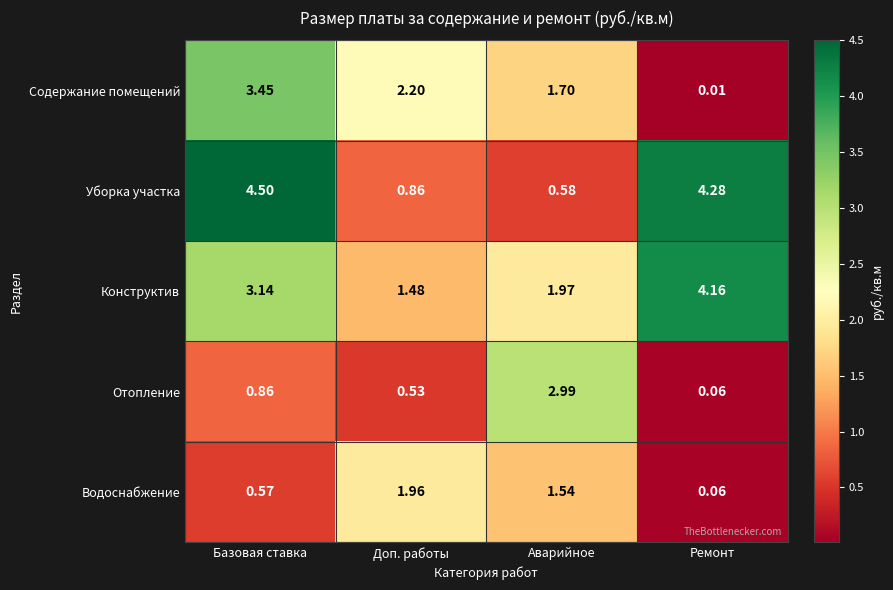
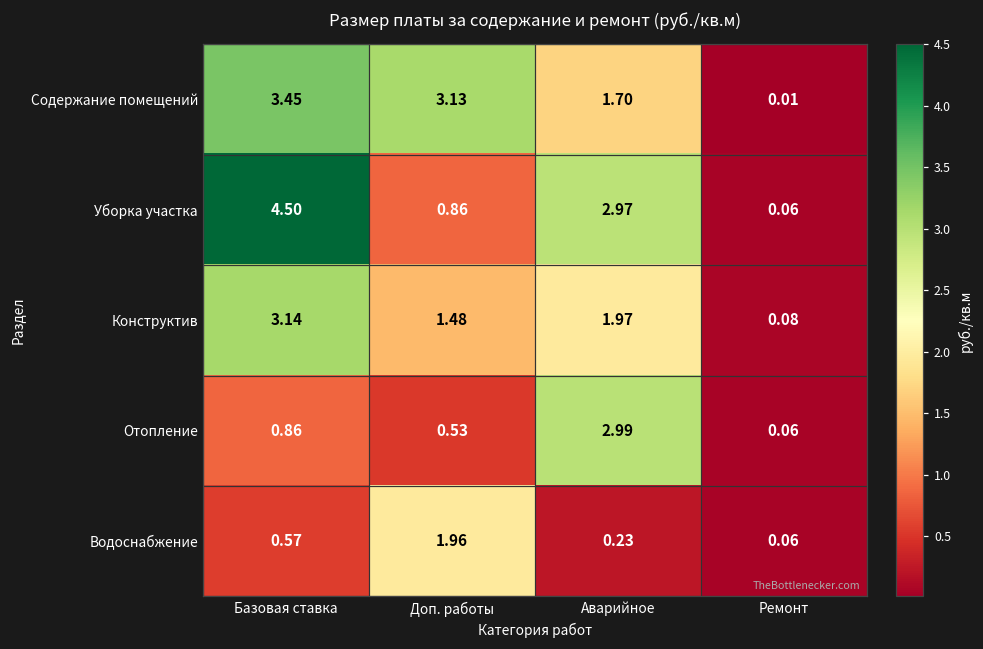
  {
    "Содержание помещений": {
      "Базовая ставка": 3.45,
-     "Доп. работы": 2.20,
+     "Доп. работы": 3.13,
      "Аварийное": 1.70,
      "Ремонт": 0.01
    },
    "Уборка участка": {
      "Базовая ставка": 4.50,
      "Доп. работы": 0.86,
-     "Аварийное": 0.58,
-     "Ремонт": 4.28
+     "Аварийное": 2.97,
+     "Ремонт": 0.06
    },
    "Конструктив": {
      "Базовая ставка": 3.14,
      "Доп. работы": 1.48,
      "Аварийное": 1.97,
-     "Ремонт": 4.16
+     "Ремонт": 0.08
    },
    "Отопление": {
      "Базовая ставка": 0.86,
      "Доп. работы": 0.53,
      "Аварийное": 2.99,
      "Ремонт": 0.06
    },
    "Водоснабжение": {
      "Базовая ставка": 0.57,
      "Доп. работы": 1.96,
-     "Аварийное": 1.54
+     "Аварийное": 0.23
    }
  }
